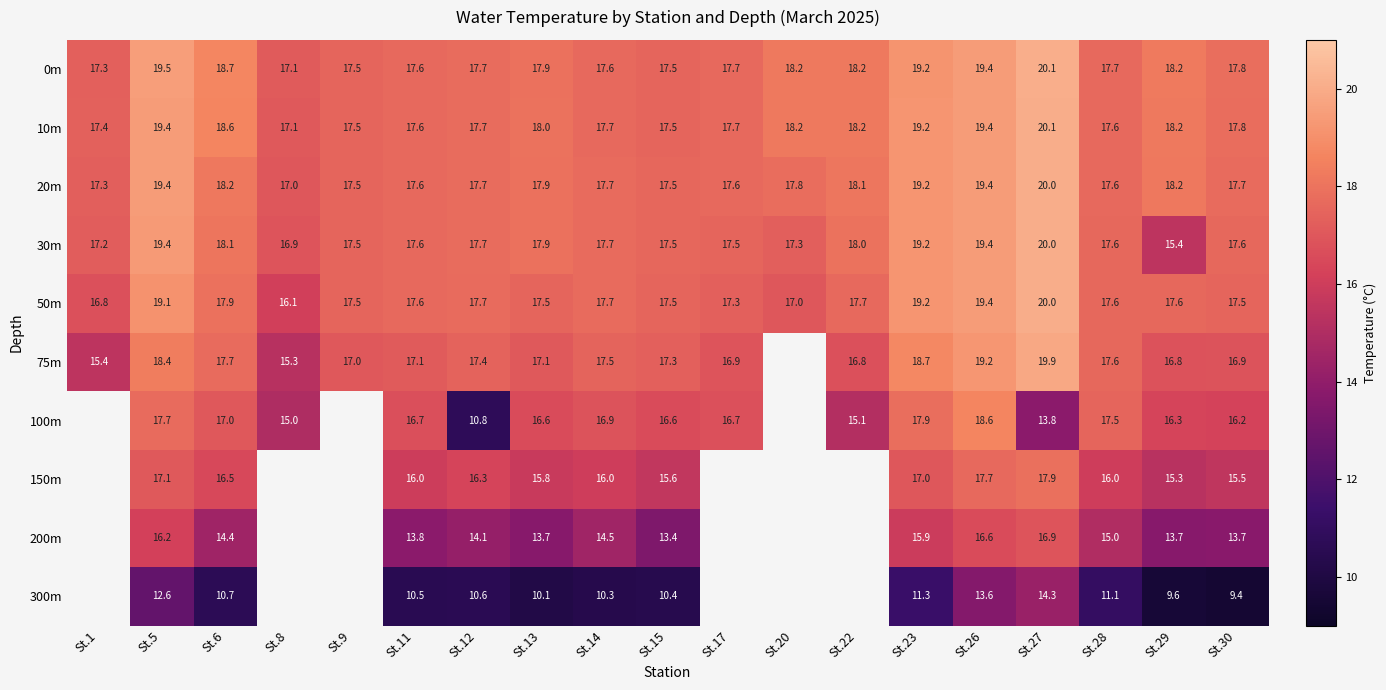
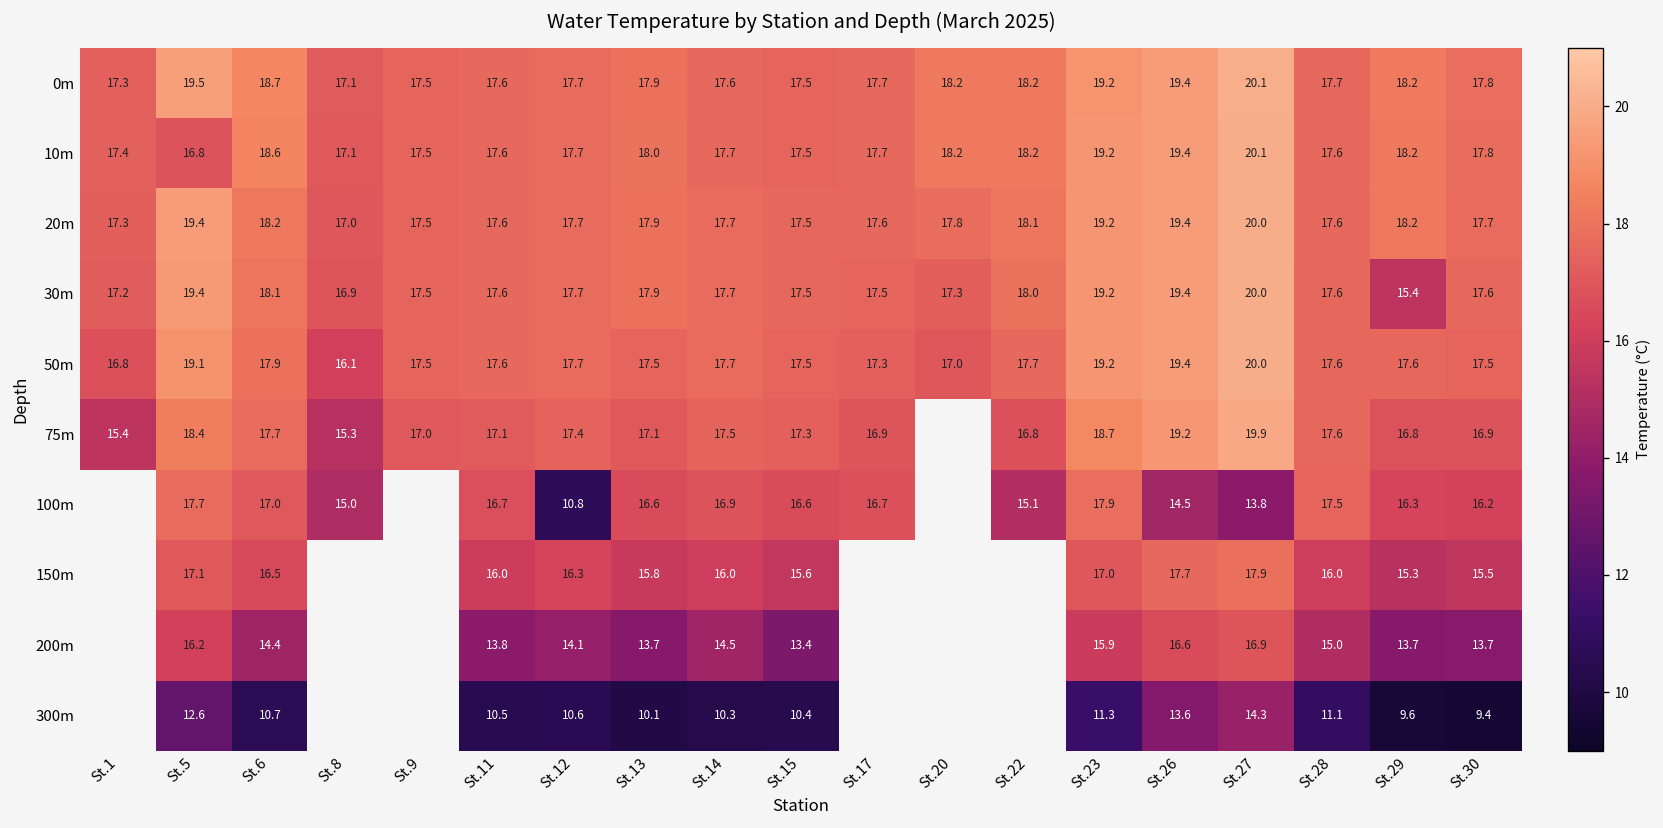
  {
    "0m": {
      "St.1": 17.3,
      "St.5": 19.5,
      "St.6": 18.7,
      "St.8": 17.1,
      "St.9": 17.5,
      "St.11": 17.6,
      "St.12": 17.7,
      "St.13": 17.9,
      "St.14": 17.6,
      "St.15": 17.5,
      "St.17": 17.7,
      "St.20": 18.2,
      "St.22": 18.2,
      "St.23": 19.2,
      "St.26": 19.4,
      "St.27": 20.1,
      "St.28": 17.7,
      "St.29": 18.2,
      "St.30": 17.8
    },
    "10m": {
      "St.1": 17.4,
-     "St.5": 19.4,
+     "St.5": 16.8,
      "St.6": 18.6,
      "St.8": 17.1,
      "St.9": 17.5,
      "St.11": 17.6,
      "St.12": 17.7,
      "St.13": 18.0,
      "St.14": 17.7,
      "St.15": 17.5,
      "St.17": 17.7,
      "St.20": 18.2,
      "St.22": 18.2,
      "St.23": 19.2,
      "St.26": 19.4,
      "St.27": 20.1,
      "St.28": 17.6,
      "St.29": 18.2,
      "St.30": 17.8
    },
    "20m": {
      "St.1": 17.3,
      "St.5": 19.4,
      "St.6": 18.2,
      "St.8": 17.0,
      "St.9": 17.5,
      "St.11": 17.6,
      "St.12": 17.7,
      "St.13": 17.9,
      "St.14": 17.7,
      "St.15": 17.5,
      "St.17": 17.6,
      "St.20": 17.8,
      "St.22": 18.1,
      "St.23": 19.2,
      "St.26": 19.4,
      "St.27": 20.0,
      "St.28": 17.6,
      "St.29": 18.2,
      "St.30": 17.7
    },
    "30m": {
      "St.1": 17.2,
      "St.5": 19.4,
      "St.6": 18.1,
      "St.8": 16.9,
      "St.9": 17.5,
      "St.11": 17.6,
      "St.12": 17.7,
      "St.13": 17.9,
      "St.14": 17.7,
      "St.15": 17.5,
      "St.17": 17.5,
      "St.20": 17.3,
      "St.22": 18.0,
      "St.23": 19.2,
      "St.26": 19.4,
      "St.27": 20.0,
      "St.28": 17.6,
      "St.29": 15.4,
      "St.30": 17.6
    },
    "50m": {
      "St.1": 16.8,
      "St.5": 19.1,
      "St.6": 17.9,
      "St.8": 16.1,
      "St.9": 17.5,
      "St.11": 17.6,
      "St.12": 17.7,
      "St.13": 17.5,
      "St.14": 17.7,
      "St.15": 17.5,
      "St.17": 17.3,
      "St.20": 17.0,
      "St.22": 17.7,
      "St.23": 19.2,
      "St.26": 19.4,
      "St.27": 20.0,
      "St.28": 17.6,
      "St.29": 17.6,
      "St.30": 17.5
    },
    "75m": {
      "St.1": 15.4,
      "St.5": 18.4,
      "St.6": 17.7,
      "St.8": 15.3,
      "St.9": 17.0,
      "St.11": 17.1,
      "St.12": 17.4,
      "St.13": 17.1,
      "St.14": 17.5,
      "St.15": 17.3,
      "St.17": 16.9,
      "St.22": 16.8,
      "St.23": 18.7,
      "St.26": 19.2,
      "St.27": 19.9,
      "St.28": 17.6,
      "St.29": 16.8,
      "St.30": 16.9
    },
    "100m": {
      "St.5": 17.7,
      "St.6": 17.0,
      "St.8": 15.0,
      "St.11": 16.7,
      "St.12": 10.8,
      "St.13": 16.6,
      "St.14": 16.9,
      "St.15": 16.6,
      "St.17": 16.7,
      "St.22": 15.1,
      "St.23": 17.9,
-     "St.26": 18.6,
+     "St.26": 14.5,
      "St.27": 13.8,
      "St.28": 17.5,
      "St.29": 16.3,
      "St.30": 16.2
    },
    "150m": {
      "St.5": 17.1,
      "St.6": 16.5,
      "St.11": 16.0,
      "St.12": 16.3,
      "St.13": 15.8,
      "St.14": 16.0,
      "St.15": 15.6,
      "St.23": 17.0,
      "St.26": 17.7,
      "St.27": 17.9,
      "St.28": 16.0,
      "St.29": 15.3,
      "St.30": 15.5
    },
    "200m": {
      "St.5": 16.2,
      "St.6": 14.4,
      "St.11": 13.8,
      "St.12": 14.1,
      "St.13": 13.7,
      "St.14": 14.5,
      "St.15": 13.4,
      "St.23": 15.9,
      "St.26": 16.6,
      "St.27": 16.9,
      "St.28": 15.0,
      "St.29": 13.7,
      "St.30": 13.7
    },
    "300m": {
      "St.5": 12.6,
      "St.6": 10.7,
      "St.11": 10.5,
      "St.12": 10.6,
      "St.13": 10.1,
      "St.14": 10.3,
      "St.15": 10.4,
      "St.23": 11.3,
      "St.26": 13.6,
      "St.27": 14.3,
      "St.28": 11.1,
      "St.29": 9.6,
      "St.30": 9.4
    }
  }
